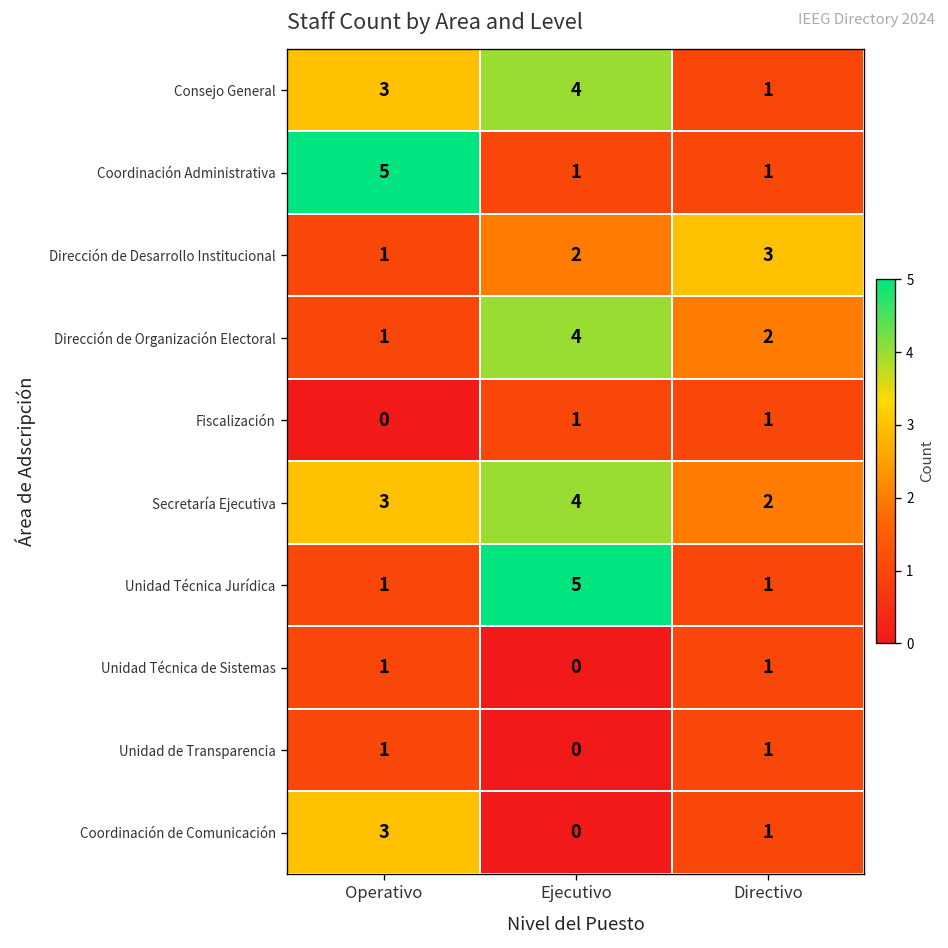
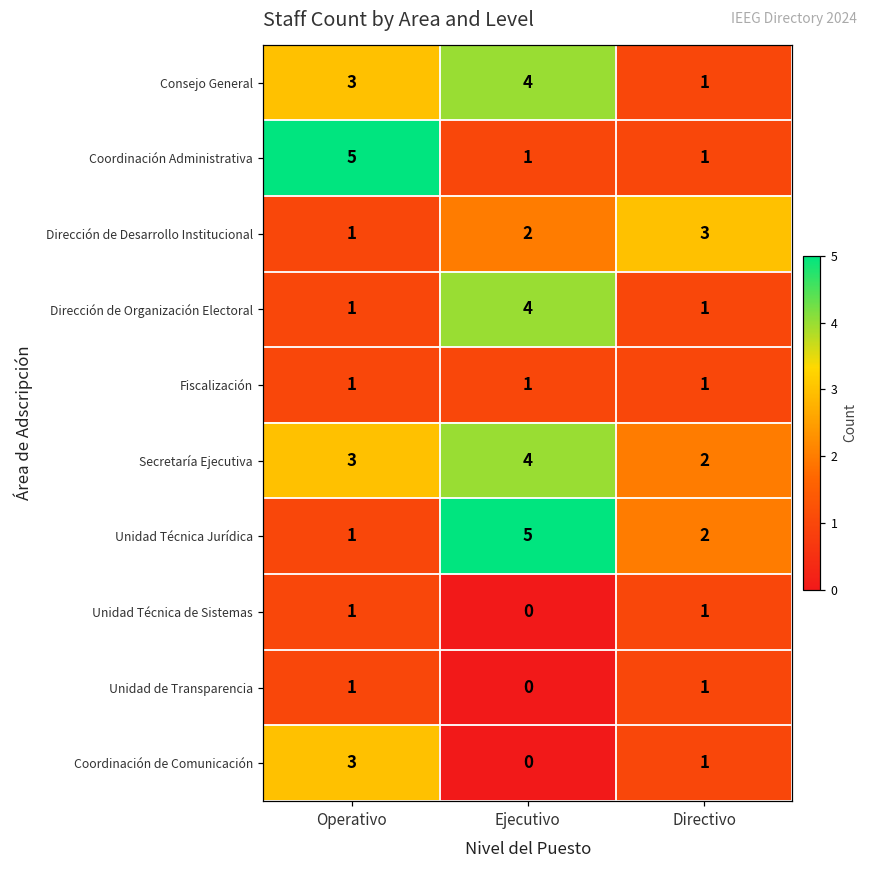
  {
    "Consejo General": {
      "Operativo": 3,
      "Ejecutivo": 4,
      "Directivo": 1
    },
    "Coordinación Administrativa": {
      "Operativo": 5,
      "Ejecutivo": 1,
      "Directivo": 1
    },
    "Dirección de Desarrollo Institucional": {
      "Operativo": 1,
      "Ejecutivo": 2,
      "Directivo": 3
    },
    "Dirección de Organización Electoral": {
      "Operativo": 1,
      "Ejecutivo": 4,
-     "Directivo": 2
+     "Directivo": 1
    },
    "Fiscalización": {
-     "Operativo": 0,
+     "Operativo": 1,
      "Ejecutivo": 1,
      "Directivo": 1
    },
    "Secretaría Ejecutiva": {
      "Operativo": 3,
      "Ejecutivo": 4,
      "Directivo": 2
    },
    "Unidad Técnica Jurídica": {
      "Operativo": 1,
      "Ejecutivo": 5,
-     "Directivo": 1
+     "Directivo": 2
    },
    "Unidad Técnica de Sistemas": {
      "Operativo": 1,
      "Ejecutivo": 0,
      "Directivo": 1
    },
    "Unidad de Transparencia": {
      "Operativo": 1,
      "Ejecutivo": 0,
      "Directivo": 1
    },
    "Coordinación de Comunicación": {
      "Operativo": 3,
      "Ejecutivo": 0,
      "Directivo": 1
    }
  }
